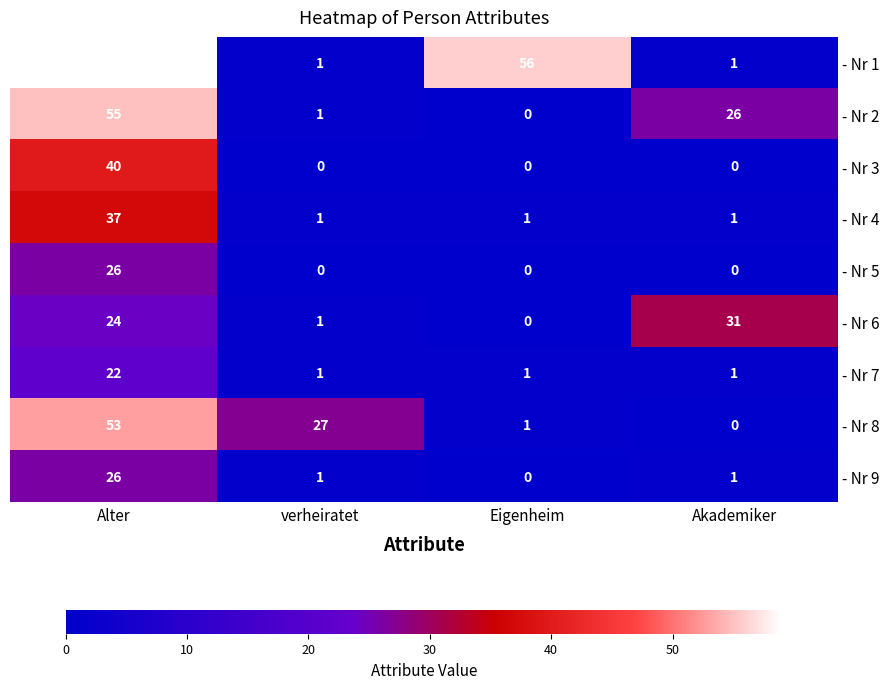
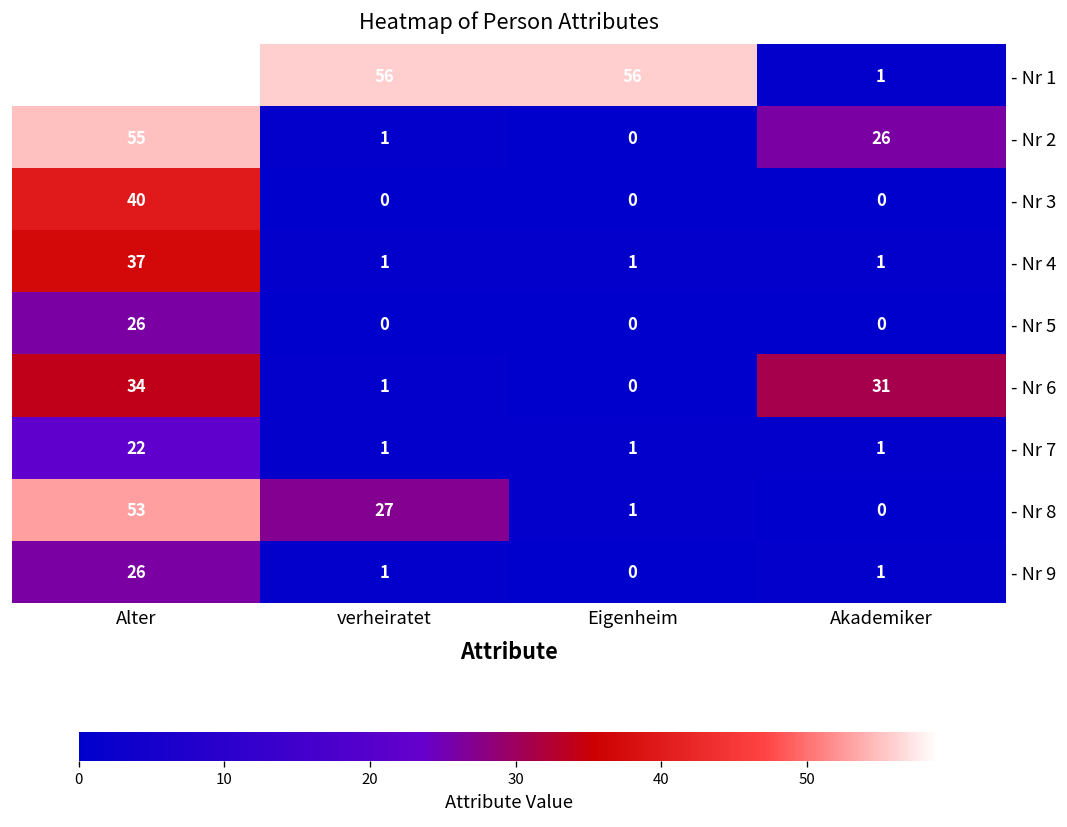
  {
    "- Nr 1": {
-     "verheiratet": 1,
+     "verheiratet": 56,
      "Eigenheim": 56,
      "Akademiker": 1
    },
    "- Nr 2": {
      "Alter": 55,
      "verheiratet": 1,
      "Eigenheim": 0,
      "Akademiker": 26
    },
    "- Nr 3": {
      "Alter": 40,
      "verheiratet": 0,
      "Eigenheim": 0,
      "Akademiker": 0
    },
    "- Nr 4": {
      "Alter": 37,
      "verheiratet": 1,
      "Eigenheim": 1,
      "Akademiker": 1
    },
    "- Nr 5": {
      "Alter": 26,
      "verheiratet": 0,
      "Eigenheim": 0,
      "Akademiker": 0
    },
    "- Nr 6": {
-     "Alter": 24,
+     "Alter": 34,
      "verheiratet": 1,
      "Eigenheim": 0,
      "Akademiker": 31
    },
    "- Nr 7": {
      "Alter": 22,
      "verheiratet": 1,
      "Eigenheim": 1,
      "Akademiker": 1
    },
    "- Nr 8": {
      "Alter": 53,
      "verheiratet": 27,
      "Eigenheim": 1,
      "Akademiker": 0
    },
    "- Nr 9": {
      "Alter": 26,
      "verheiratet": 1,
      "Eigenheim": 0,
      "Akademiker": 1
    }
  }
